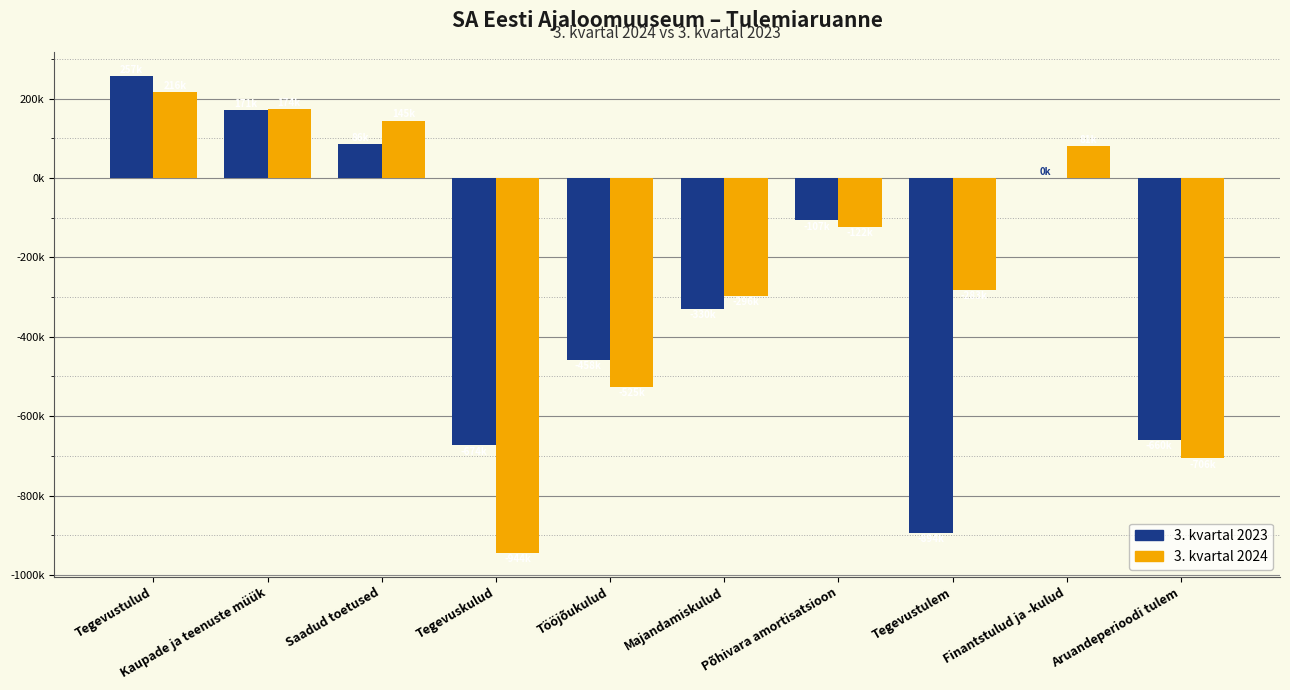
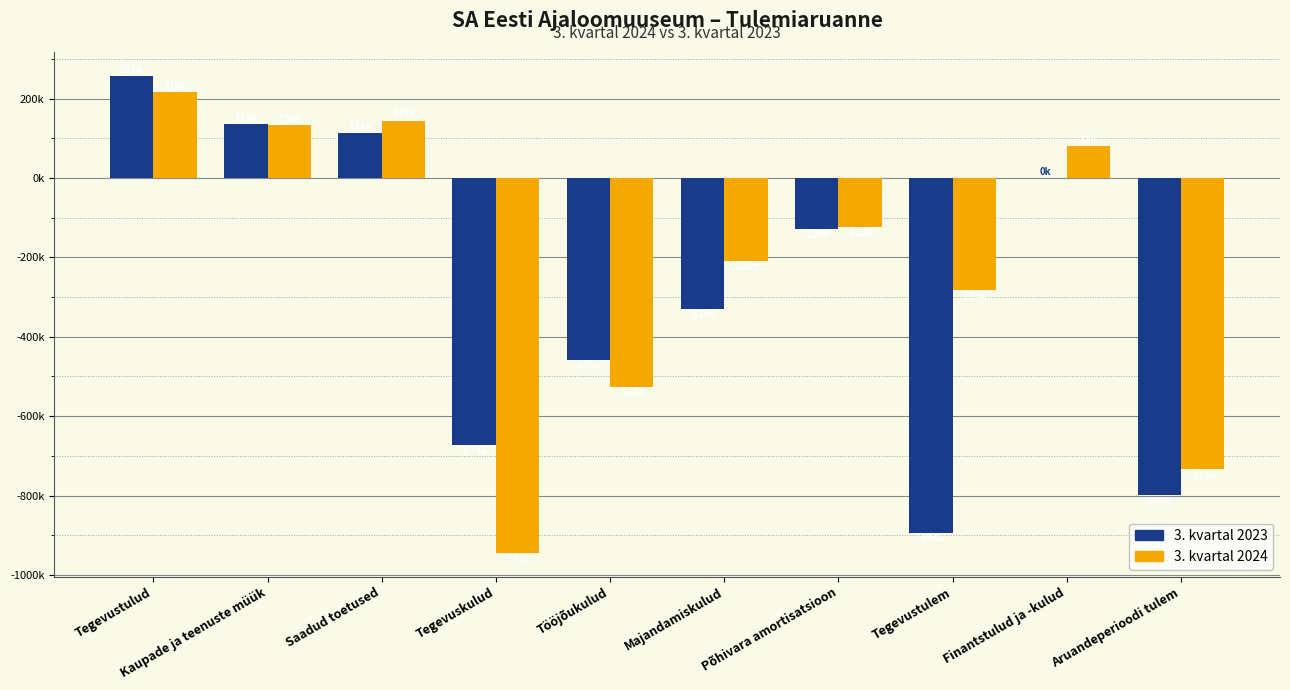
  {
    "3. kvartal 2023": {
      "Tegevustulud": 260000,
-     "Kaupade ja teenuste müük": 170000,
-     "Saadud toetused": 90000,
+     "Kaupade ja teenuste müük": 140000,
+     "Saadud toetused": 110000,
      "Tegevuskulud": -670000,
      "Tööjõukulud": -460000,
      "Majandamiskulud": -330000,
-     "Põhivara amortisatsioon": -110000,
+     "Põhivara amortisatsioon": -130000,
      "Tegevustulem": -890000,
-     "Aruandeperioodi tulem": -660000
+     "Aruandeperioodi tulem": -800000
    },
    "3. kvartal 2024": {
      "Tegevustulud": 220000,
-     "Kaupade ja teenuste müük": 170000,
+     "Kaupade ja teenuste müük": 130000,
      "Saadud toetused": 140000,
      "Tegevuskulud": -940000,
      "Tööjõukulud": -530000,
-     "Majandamiskulud": -300000,
+     "Majandamiskulud": -210000,
      "Põhivara amortisatsioon": -120000,
      "Tegevustulem": -280000,
      "Finantstulud ja -kulud": 80000,
-     "Aruandeperioodi tulem": -710000
+     "Aruandeperioodi tulem": -730000
    }
  }
